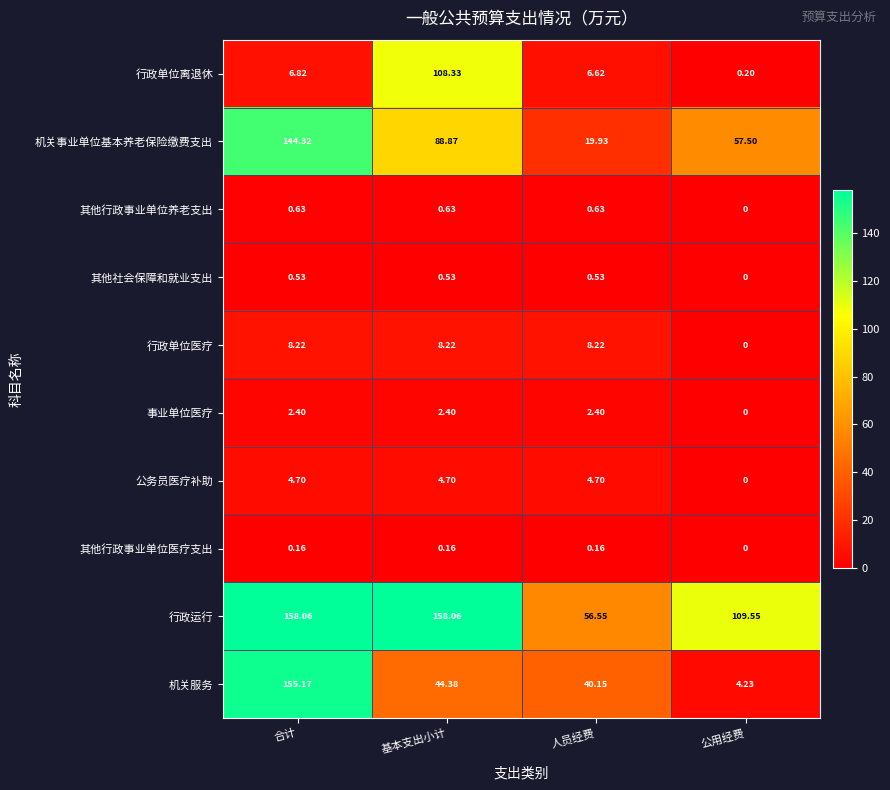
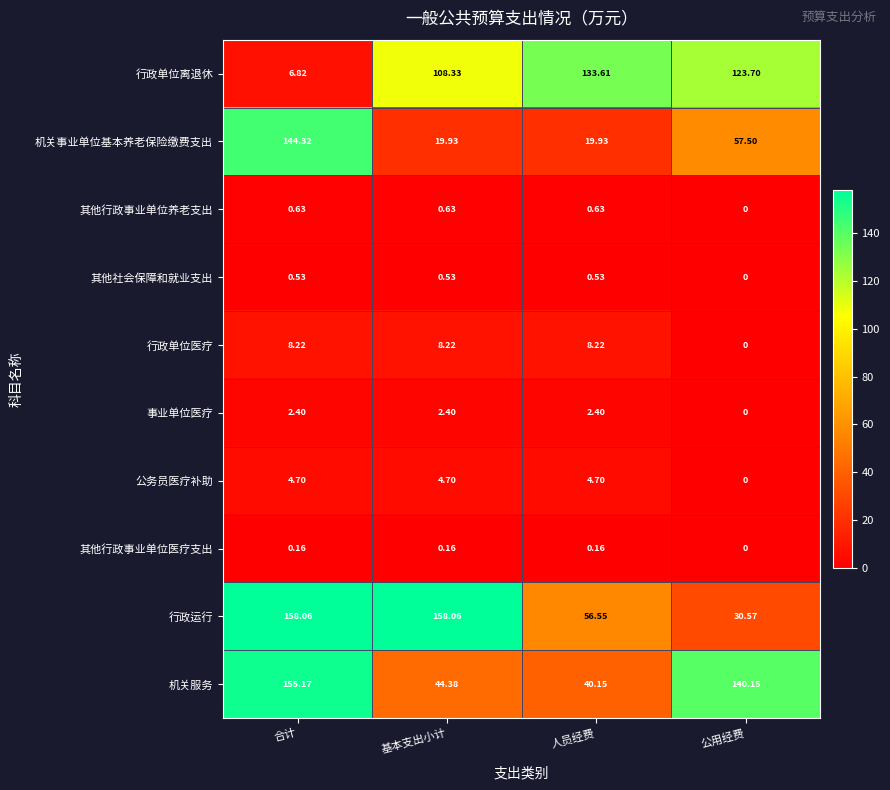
  {
    "行政单位离退休": {
      "合计": 6.82,
      "基本支出小计": 108.33,
-     "人员经费": 6.62,
-     "公用经费": 0.20
+     "人员经费": 133.61,
+     "公用经费": 123.70
    },
    "机关事业单位基本养老保险缴费支出": {
      "合计": 144.32,
-     "基本支出小计": 88.87,
+     "基本支出小计": 19.93,
      "人员经费": 19.93,
      "公用经费": 57.50
    },
    "其他行政事业单位养老支出": {
      "合计": 0.63,
      "基本支出小计": 0.63,
      "人员经费": 0.63,
      "公用经费": 0
    },
    "其他社会保障和就业支出": {
      "合计": 0.53,
      "基本支出小计": 0.53,
      "人员经费": 0.53,
      "公用经费": 0
    },
    "行政单位医疗": {
      "合计": 8.22,
      "基本支出小计": 8.22,
      "人员经费": 8.22,
      "公用经费": 0
    },
    "事业单位医疗": {
      "合计": 2.40,
      "基本支出小计": 2.40,
      "人员经费": 2.40,
      "公用经费": 0
    },
    "公务员医疗补助": {
      "合计": 4.70,
      "基本支出小计": 4.70,
      "人员经费": 4.70,
      "公用经费": 0
    },
    "其他行政事业单位医疗支出": {
      "合计": 0.16,
      "基本支出小计": 0.16,
      "人员经费": 0.16,
      "公用经费": 0
    },
    "行政运行": {
      "合计": 158.06,
      "基本支出小计": 158.06,
      "人员经费": 56.55,
-     "公用经费": 109.55
+     "公用经费": 30.57
    },
    "机关服务": {
      "合计": 155.17,
      "基本支出小计": 44.38,
      "人员经费": 40.15,
-     "公用经费": 4.23
+     "公用经费": 140.15
    }
  }
